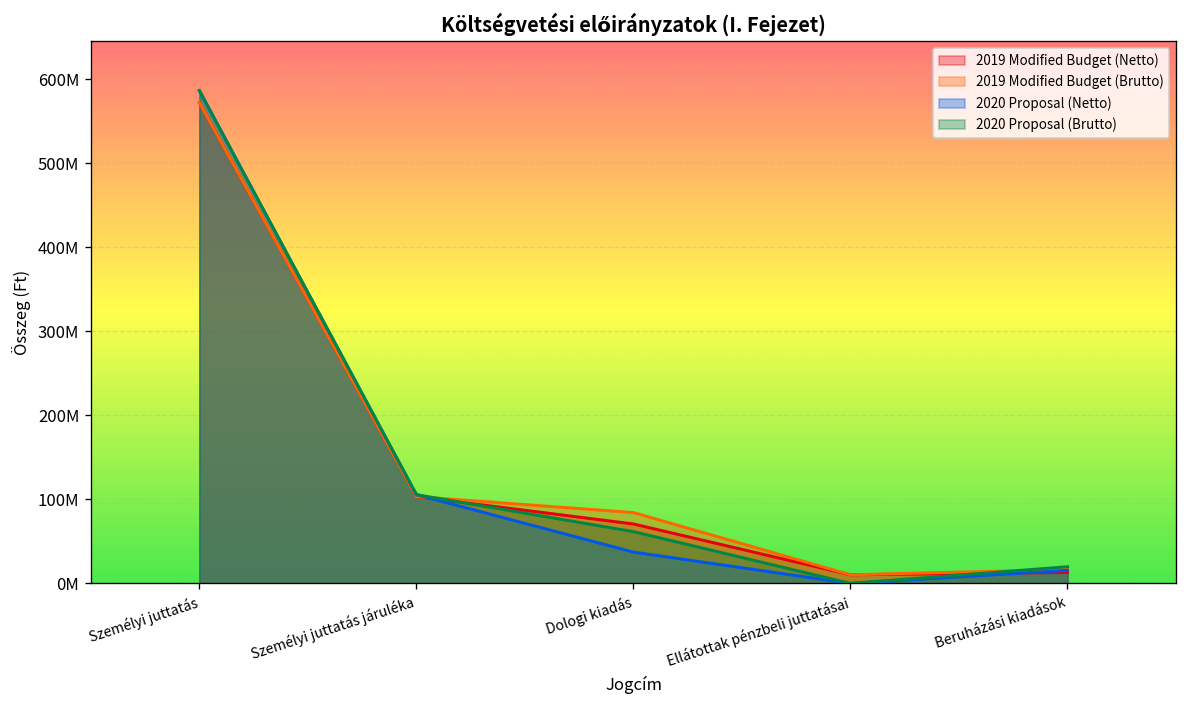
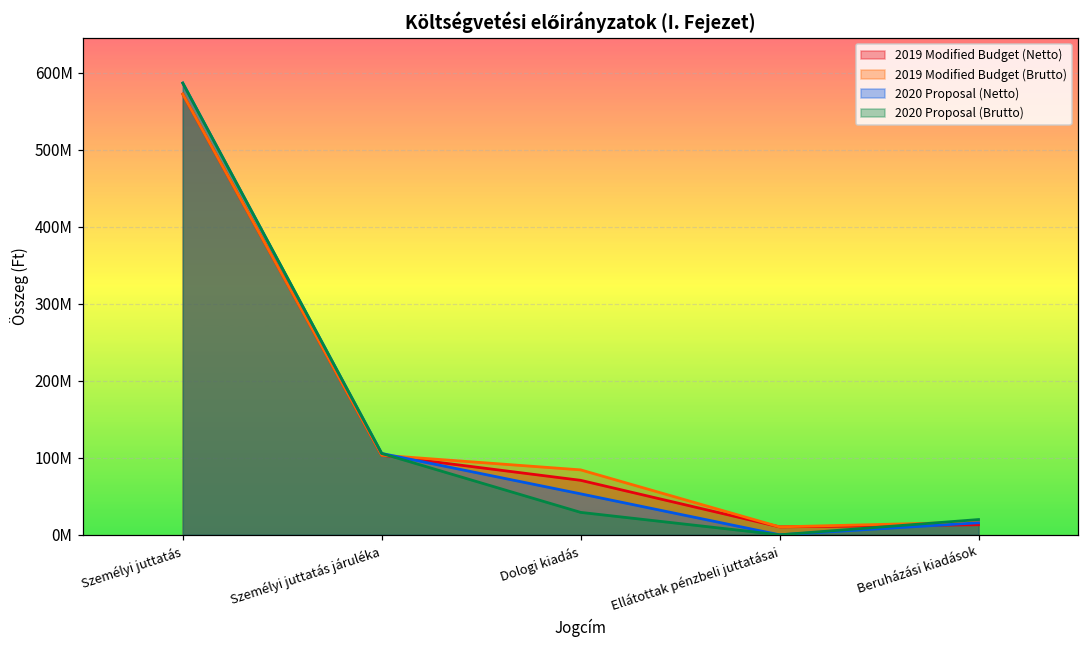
  {
    "2020 Proposal (Netto)": {
-     "Dologi kiadás": 40000000
+     "Dologi kiadás": 50000000
    },
    "2020 Proposal (Brutto)": {
-     "Dologi kiadás": 60000000
+     "Dologi kiadás": 30000000
    }
  }
